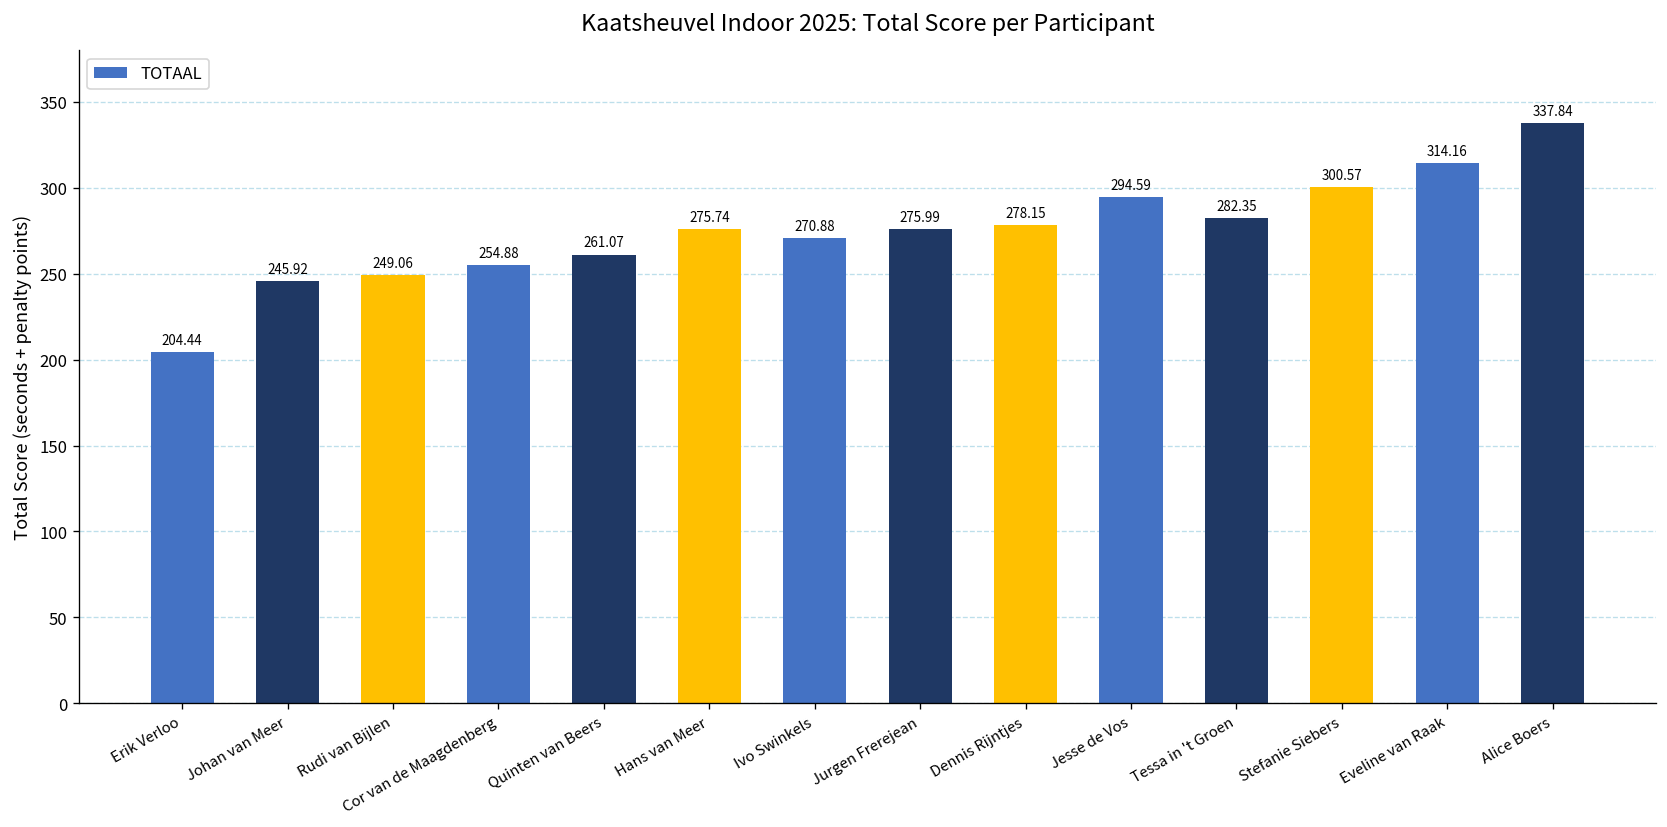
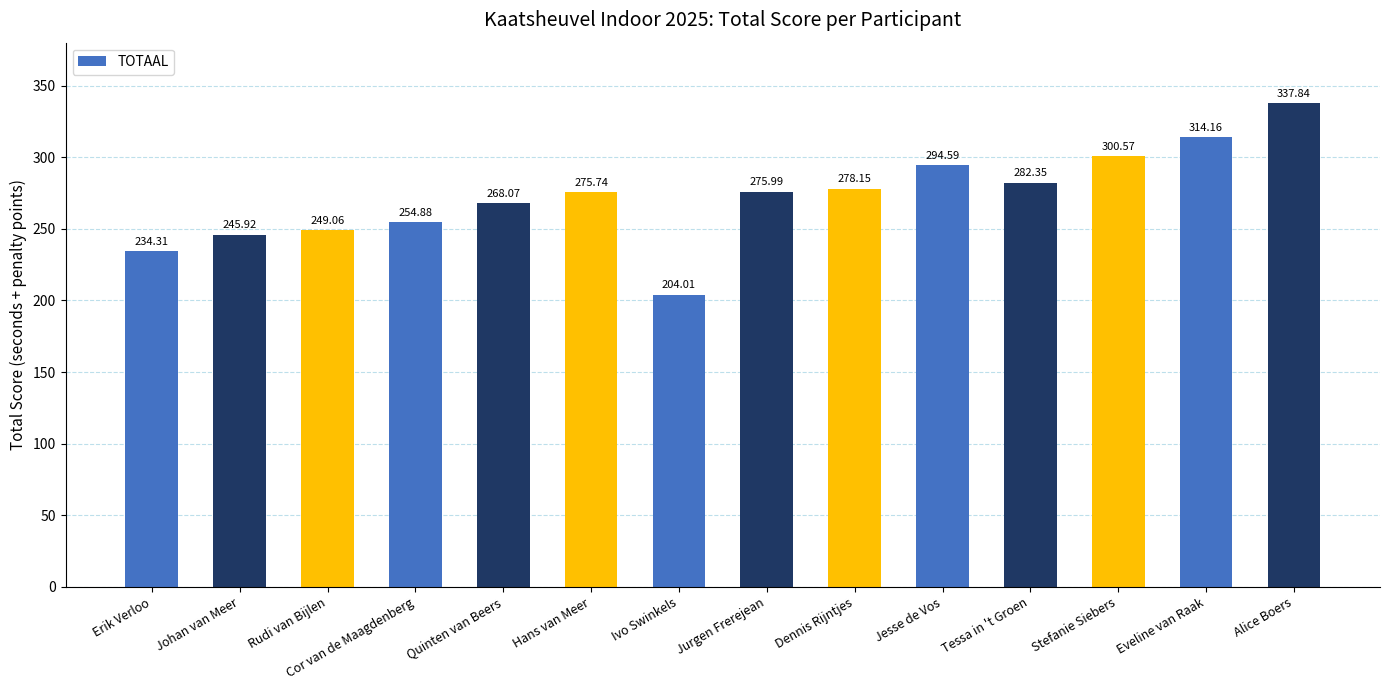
  {
-   "Erik Verloo": 204.44,
+   "Erik Verloo": 234.31,
    "Johan van Meer": 245.92,
    "Rudi van Bijlen": 249.06,
    "Cor van de Maagdenberg": 254.88,
-   "Quinten van Beers": 261.07,
+   "Quinten van Beers": 268.07,
    "Hans van Meer": 275.74,
-   "Ivo Swinkels": 270.88,
+   "Ivo Swinkels": 204.01,
    "Jurgen Frerejean": 275.99,
    "Dennis Rijntjes": 278.15,
    "Jesse de Vos": 294.59,
    "Tessa in 't Groen": 282.35,
    "Stefanie Siebers": 300.57,
    "Eveline van Raak": 314.16,
    "Alice Boers": 337.84
  }
